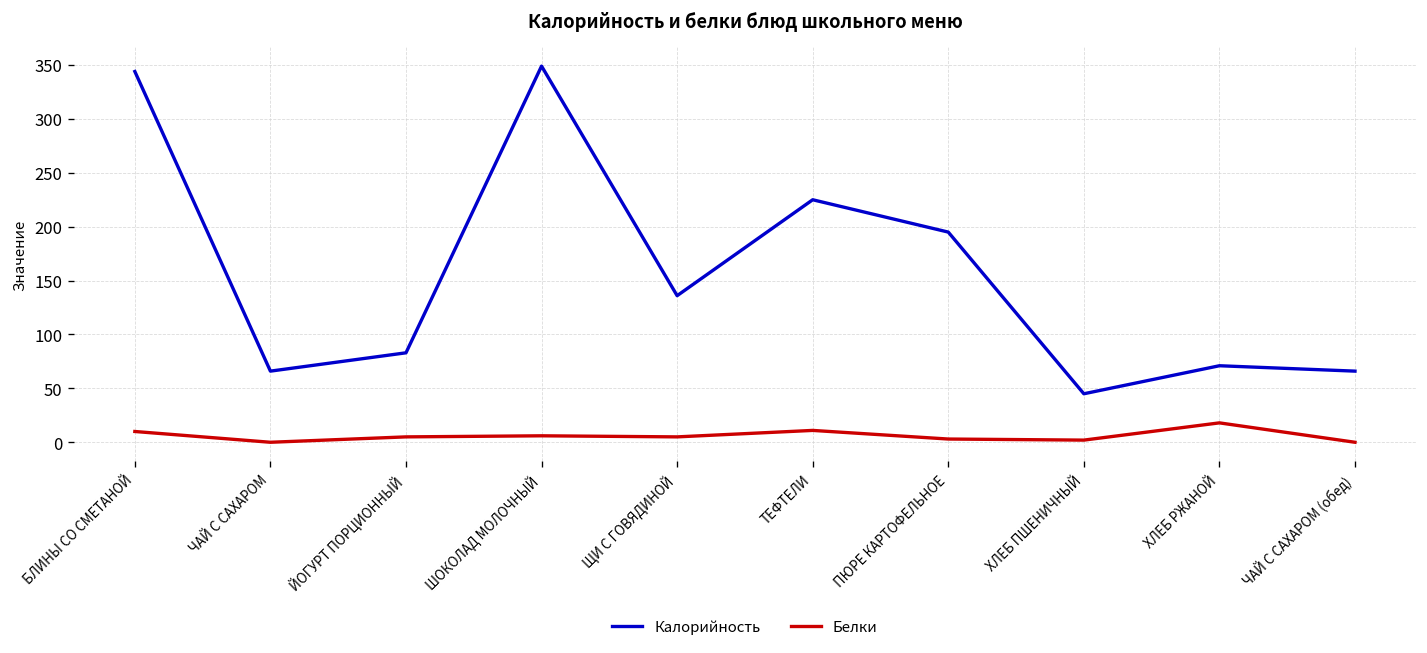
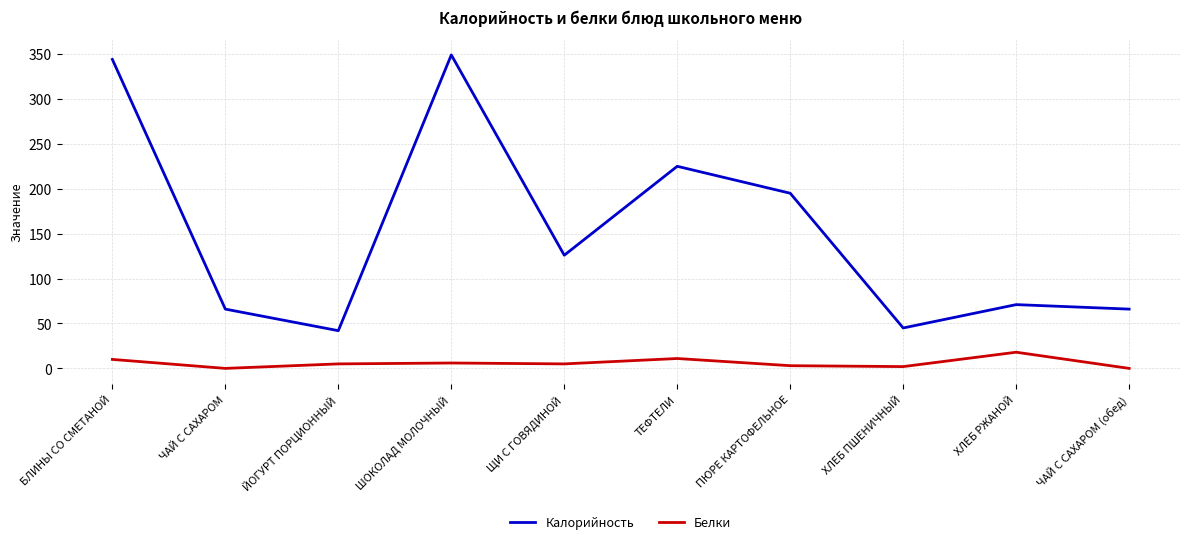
  {
    "Калорийность": {
      "БЛИНЫ СО СМЕТАНОЙ": 340,
      "ЧАЙ С САХАРОМ": 70,
-     "ЙОГУРТ ПОРЦИОННЫЙ": 80,
+     "ЙОГУРТ ПОРЦИОННЫЙ": 40,
      "ШОКОЛАД МОЛОЧНЫЙ": 350,
-     "ЩИ С ГОВЯДИНОЙ": 140,
+     "ЩИ С ГОВЯДИНОЙ": 130,
      "ТЕФТЕЛИ": 230,
      "ПЮРЕ КАРТОФЕЛЬНОЕ": 200,
      "ХЛЕБ ПШЕНИЧНЫЙ": 50,
      "ХЛЕБ РЖАНОЙ": 70,
      "ЧАЙ С САХАРОМ (обед)": 70
    },
    "Белки": {
      "БЛИНЫ СО СМЕТАНОЙ": 10,
      "ЧАЙ С САХАРОМ": 0,
      "ЙОГУРТ ПОРЦИОННЫЙ": 10,
      "ШОКОЛАД МОЛОЧНЫЙ": 10,
      "ЩИ С ГОВЯДИНОЙ": 10,
      "ТЕФТЕЛИ": 10,
      "ПЮРЕ КАРТОФЕЛЬНОЕ": 0,
      "ХЛЕБ ПШЕНИЧНЫЙ": 0,
      "ХЛЕБ РЖАНОЙ": 20,
      "ЧАЙ С САХАРОМ (обед)": 0
    }
  }
